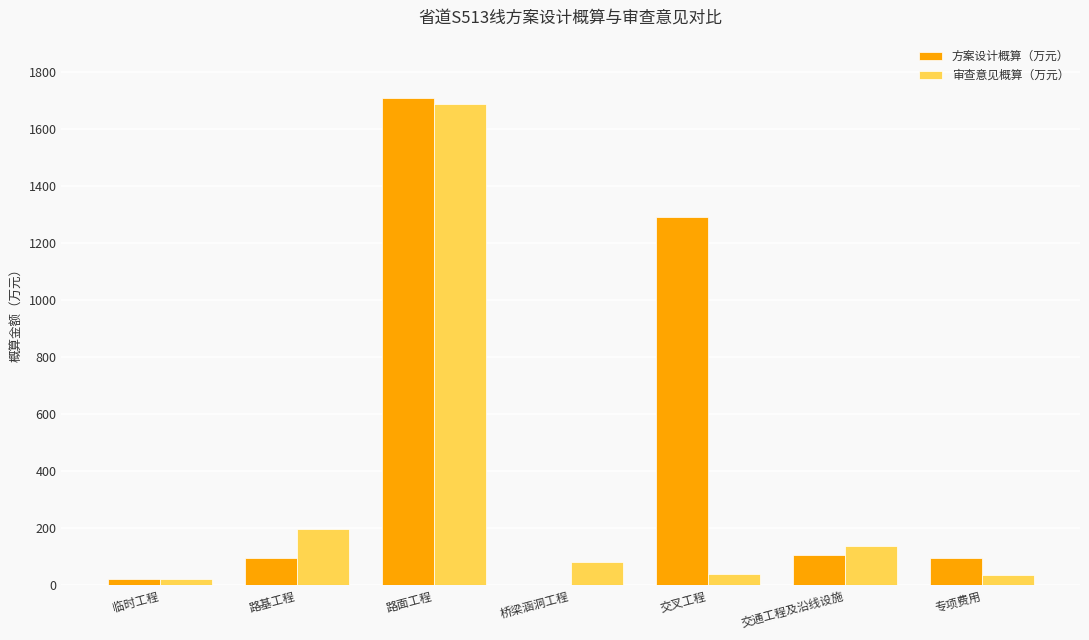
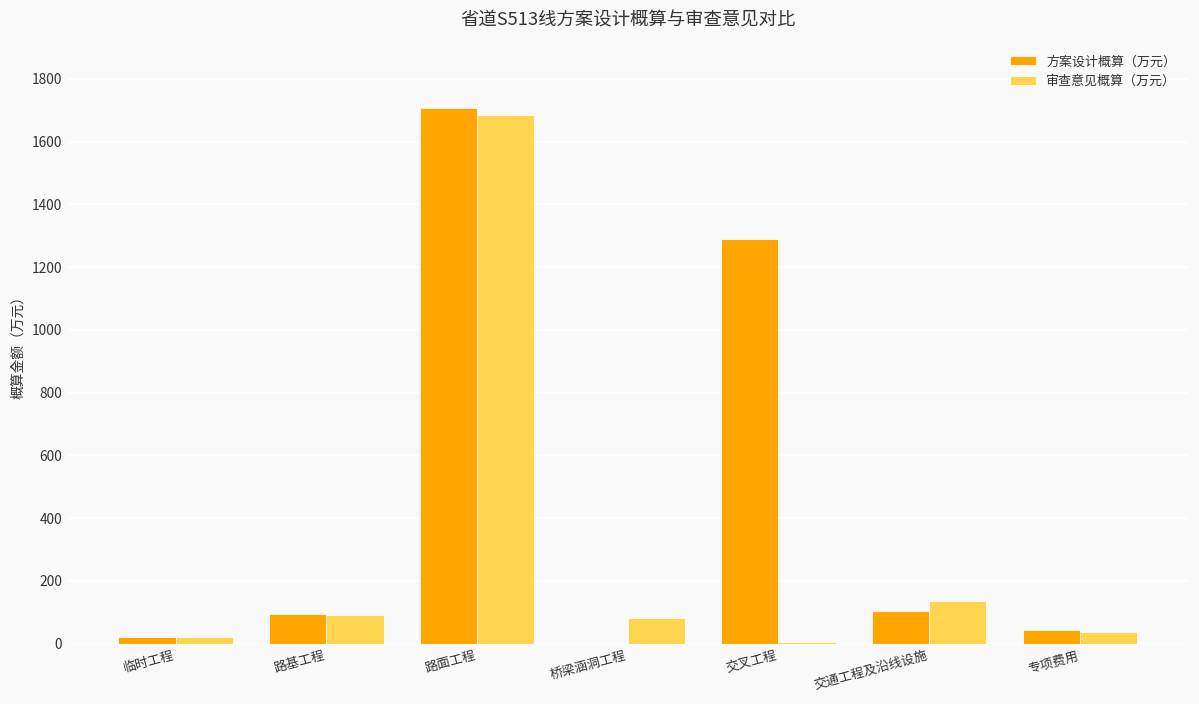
  {
    "方案设计概算（万元）": {
      "临时工程": 20,
      "路基工程": 100,
      "路面工程": 1710,
      "交叉工程": 1290,
      "交通工程及沿线设施": 110,
-     "专项费用": 90
+     "专项费用": 40
    },
    "审查意见概算（万元）": {
      "临时工程": 20,
-     "路基工程": 200,
+     "路基工程": 90,
      "路面工程": 1690,
      "桥梁涵洞工程": 80,
-     "交叉工程": 40,
+     "交叉工程": 10,
      "交通工程及沿线设施": 140,
      "专项费用": 40
    }
  }
